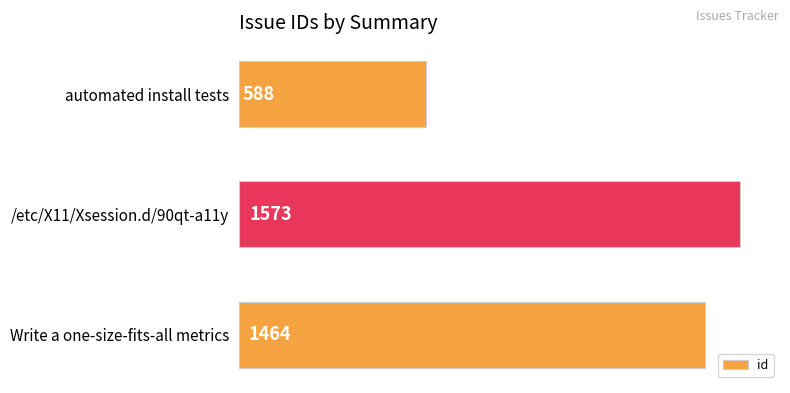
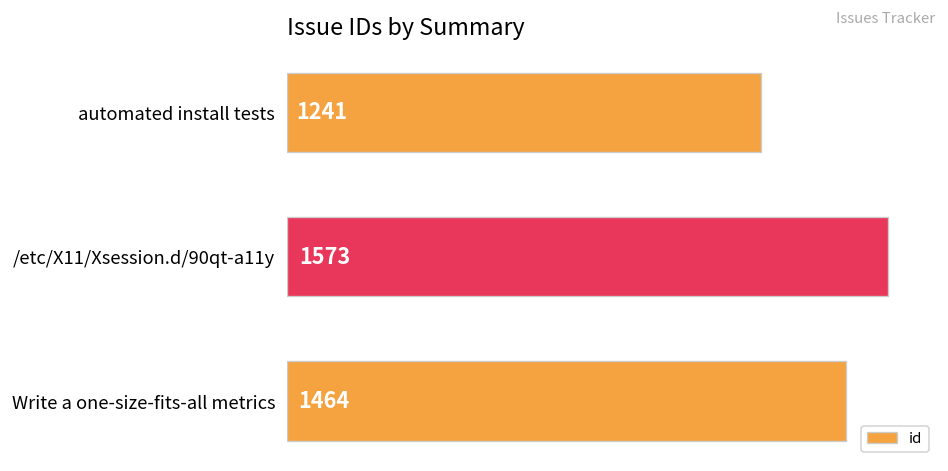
  {
-   "automated install tests": 588,
+   "automated install tests": 1241,
    "/etc/X11/Xsession.d/90qt-a11y": 1573,
    "Write a one-size-fits-all metrics": 1464
  }
